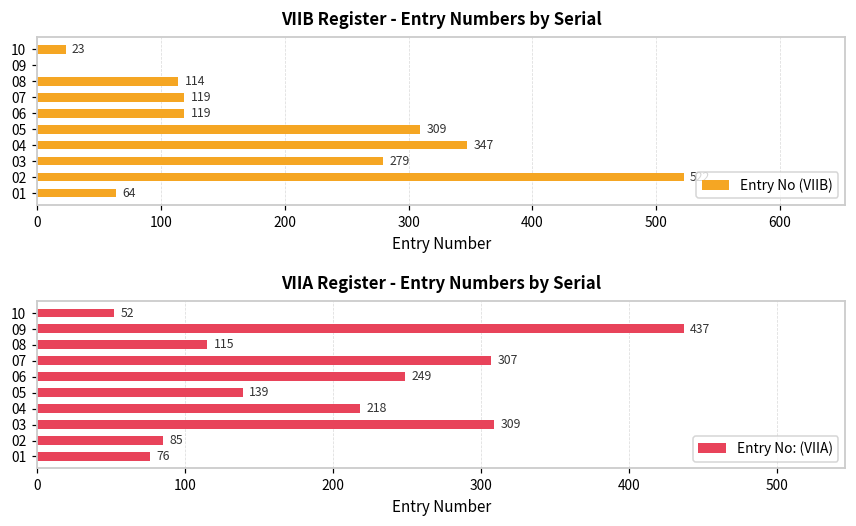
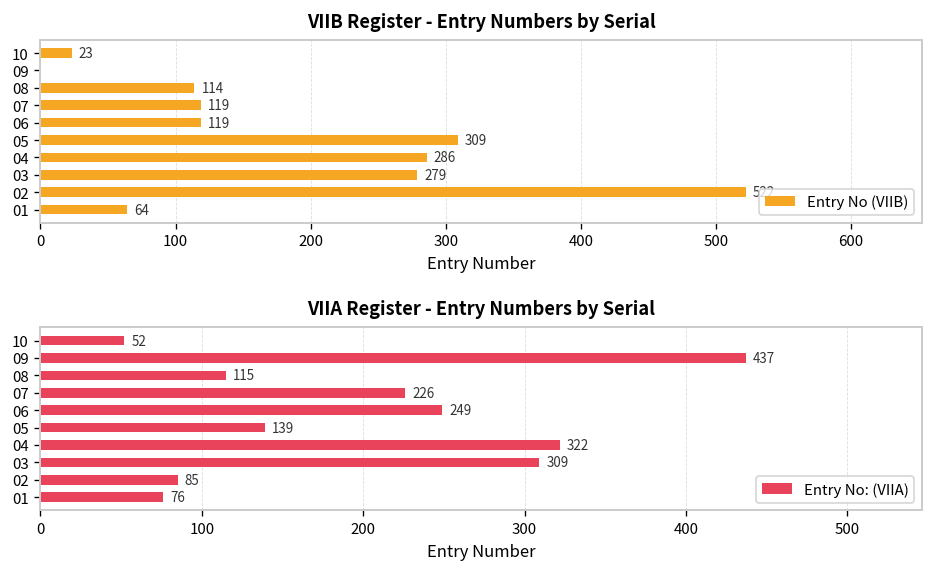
  {
    "VIIB Register - Entry Numbers by Serial": {
      "10": 23,
      "08": 114,
      "07": 119,
      "06": 119,
      "05": 309,
-     "04": 347,
+     "04": 286,
      "03": 279,
      "01": 64
    },
    "VIIA Register - Entry Numbers by Serial": {
      "10": 52,
      "09": 437,
      "08": 115,
-     "07": 307,
+     "07": 226,
      "06": 249,
      "05": 139,
-     "04": 218,
+     "04": 322,
      "03": 309,
      "02": 85,
      "01": 76
    }
  }
